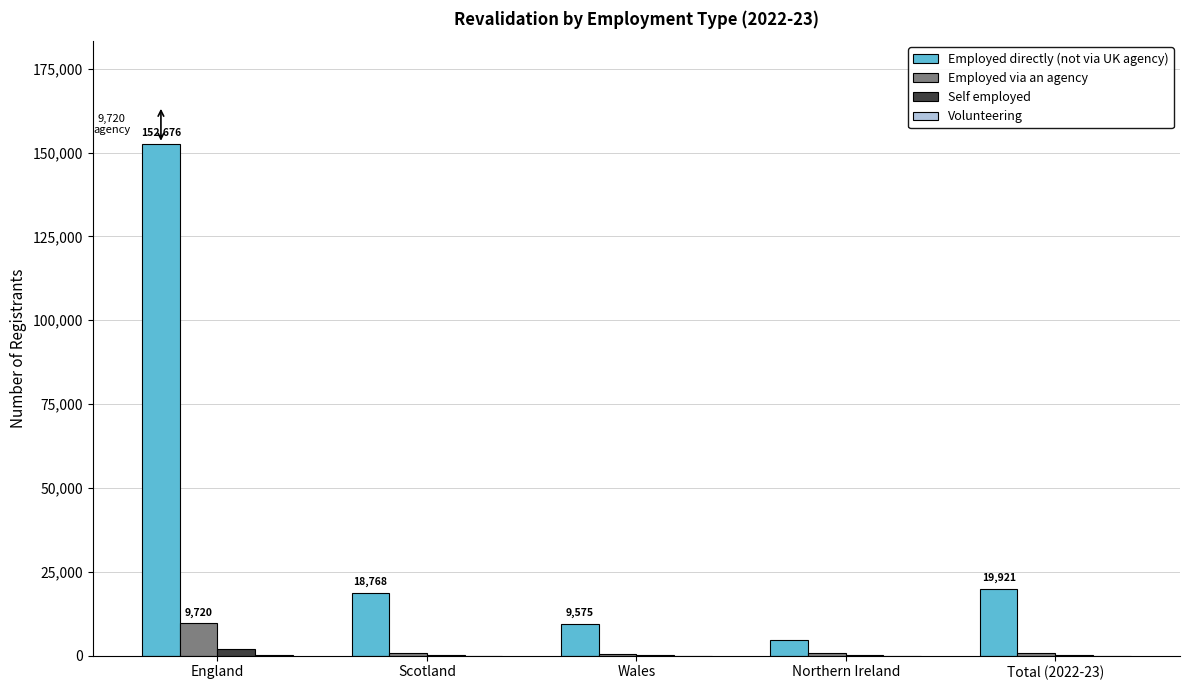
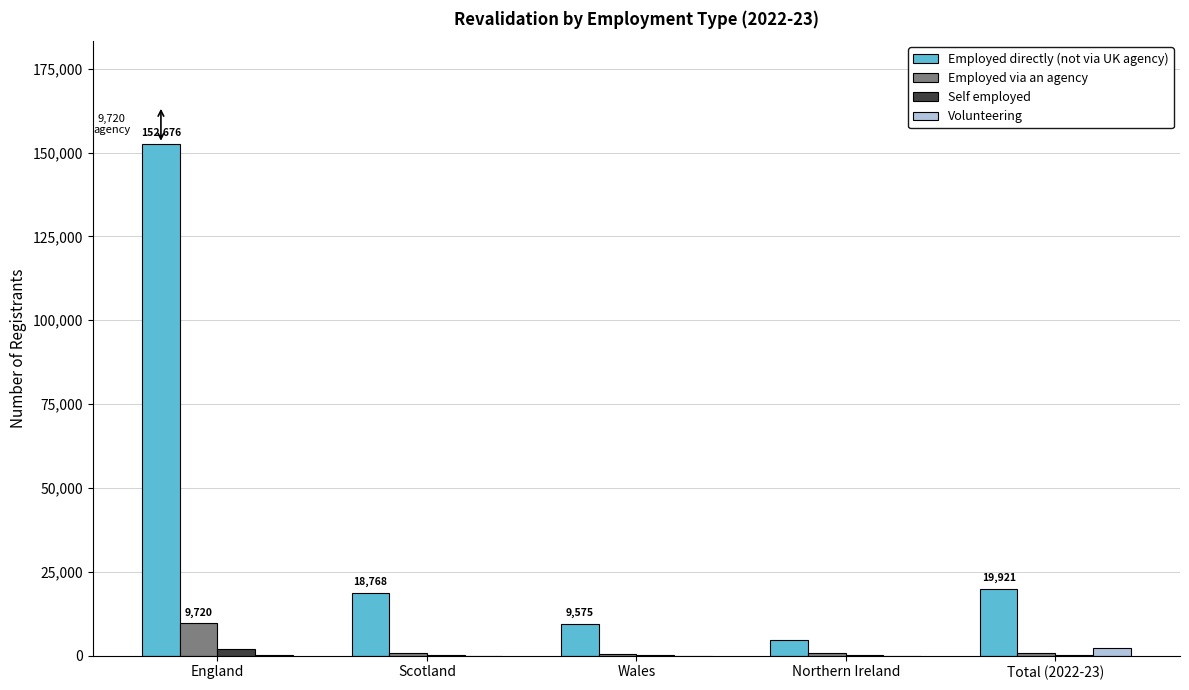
  {
    "Employed directly (not via UK agency)": {
      "England": "152,676",
      "Scotland": "18,768",
      "Wales": "9,575",
      "Total (2022-23)": "19,921"
    },
    "Employed via an agency": {
      "England": "9,720"
    },
    "Self employed": {
      "England": "2,000"
    },
    "Volunteering": {
-     "Total (2022-23)": "0"
+     "Total (2022-23)": "2,000"
    }
  }
